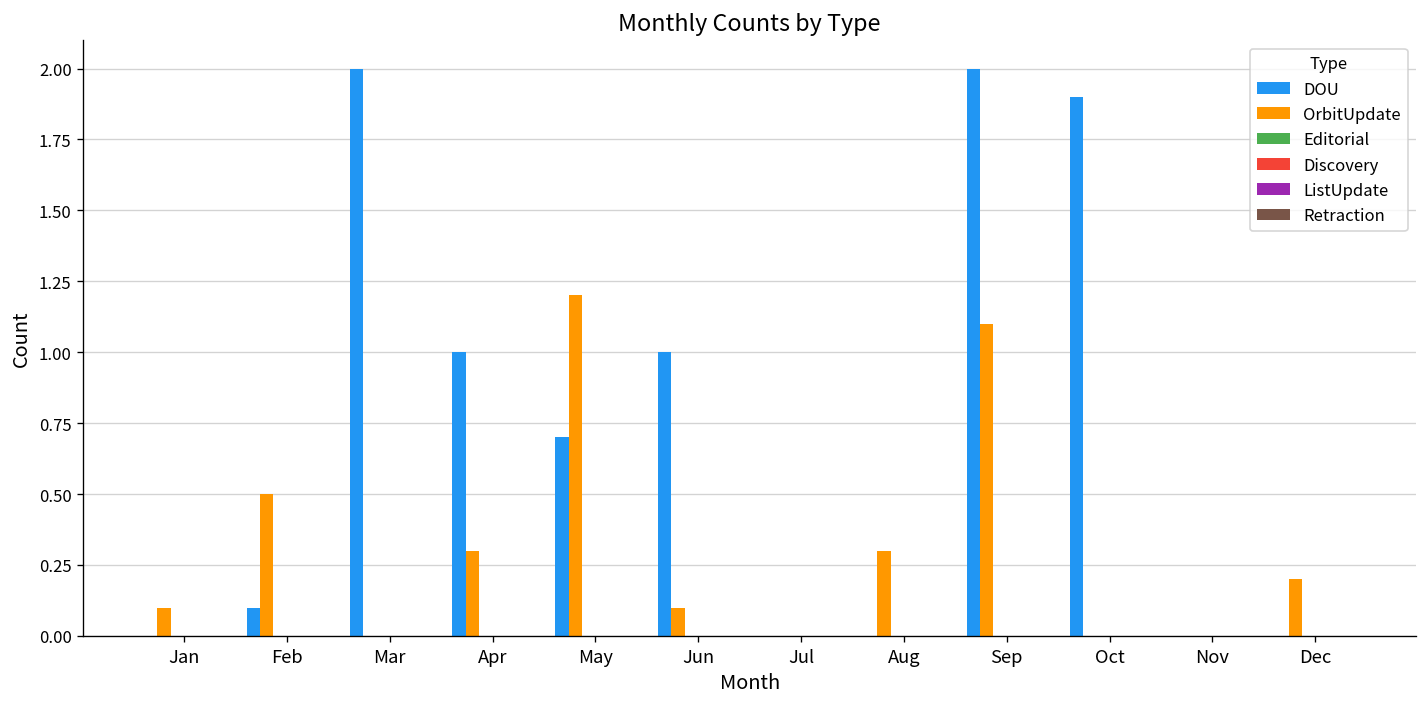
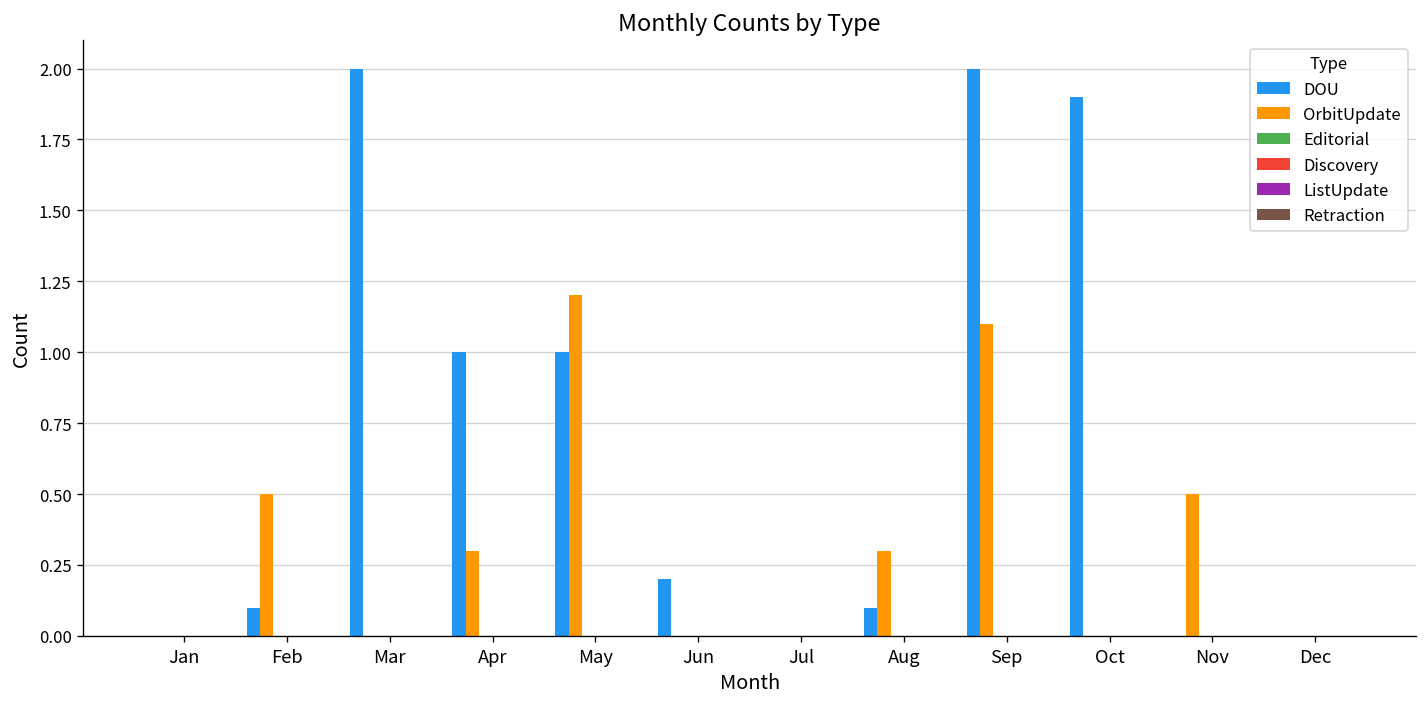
  {
    "DOU": {
      "Jan": 0.0,
      "Feb": 0.1,
      "Mar": 2.0,
      "Apr": 1.0,
-     "May": 0.7,
-     "Jun": 1.0,
+     "May": 1.0,
+     "Jun": 0.2,
      "Jul": 0.0,
-     "Aug": 0.0,
+     "Aug": 0.1,
      "Sep": 2.0,
      "Oct": 1.9,
      "Nov": 0.0,
      "Dec": 0.0
    },
    "OrbitUpdate": {
-     "Jan": 0.1,
+     "Jan": 0.0,
      "Feb": 0.5,
      "Mar": 0.0,
      "Apr": 0.3,
      "May": 1.2,
-     "Jun": 0.1,
+     "Jun": 0.0,
      "Jul": 0.0,
      "Aug": 0.3,
      "Sep": 1.1,
      "Oct": 0.0,
-     "Nov": 0.0,
-     "Dec": 0.2
+     "Nov": 0.5,
+     "Dec": 0.0
    },
    "Editorial": {
      "Jan": 0.0,
      "Feb": 0.0,
      "Mar": 0.0,
      "Apr": 0.0,
      "May": 0.0,
      "Jun": 0.0,
      "Jul": 0.0,
      "Aug": 0.0,
      "Sep": 0.0,
      "Oct": 0.0,
      "Nov": 0.0,
      "Dec": 0.0
    },
    "Discovery": {
      "Jan": 0.0,
      "Feb": 0.0,
      "Mar": 0.0,
      "Apr": 0.0,
      "May": 0.0,
      "Jun": 0.0,
      "Jul": 0.0,
      "Aug": 0.0,
      "Sep": 0.0,
      "Oct": 0.0,
      "Nov": 0.0,
      "Dec": 0.0
    },
    "ListUpdate": {
      "Jan": 0.0,
      "Feb": 0.0,
      "Mar": 0.0,
      "Apr": 0.0,
      "May": 0.0,
      "Jun": 0.0,
      "Jul": 0.0,
      "Aug": 0.0,
      "Sep": 0.0,
      "Oct": 0.0,
      "Nov": 0.0,
      "Dec": 0.0
    },
    "Retraction": {
      "Jan": 0.0,
      "Feb": 0.0,
      "Mar": 0.0,
      "Apr": 0.0,
      "May": 0.0,
      "Jun": 0.0,
      "Jul": 0.0,
      "Aug": 0.0,
      "Sep": 0.0,
      "Oct": 0.0,
      "Nov": 0.0,
      "Dec": 0.0
    }
  }
